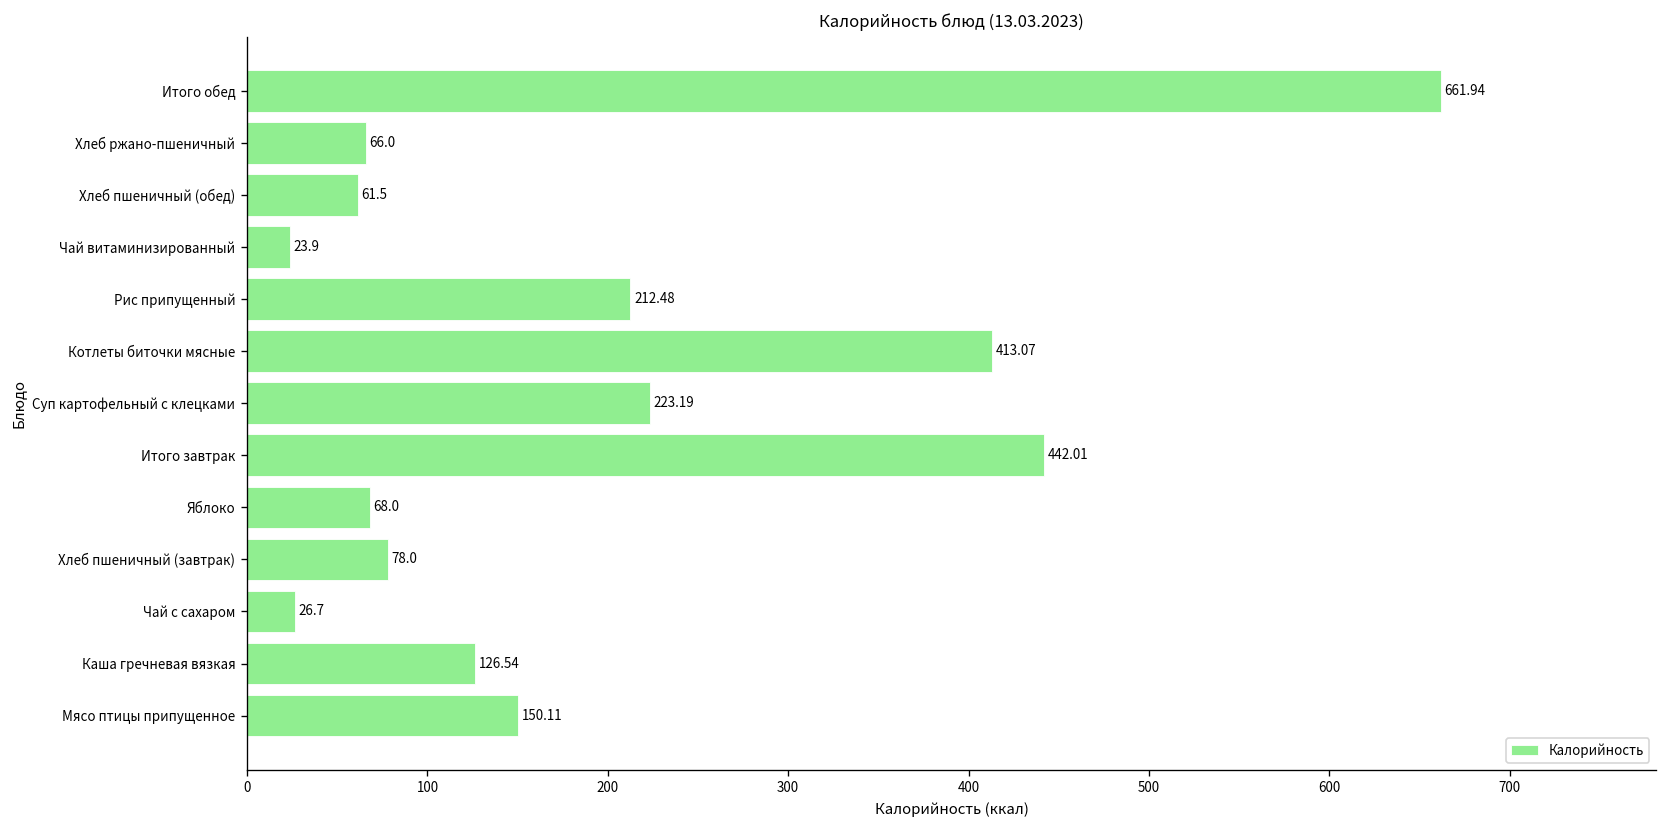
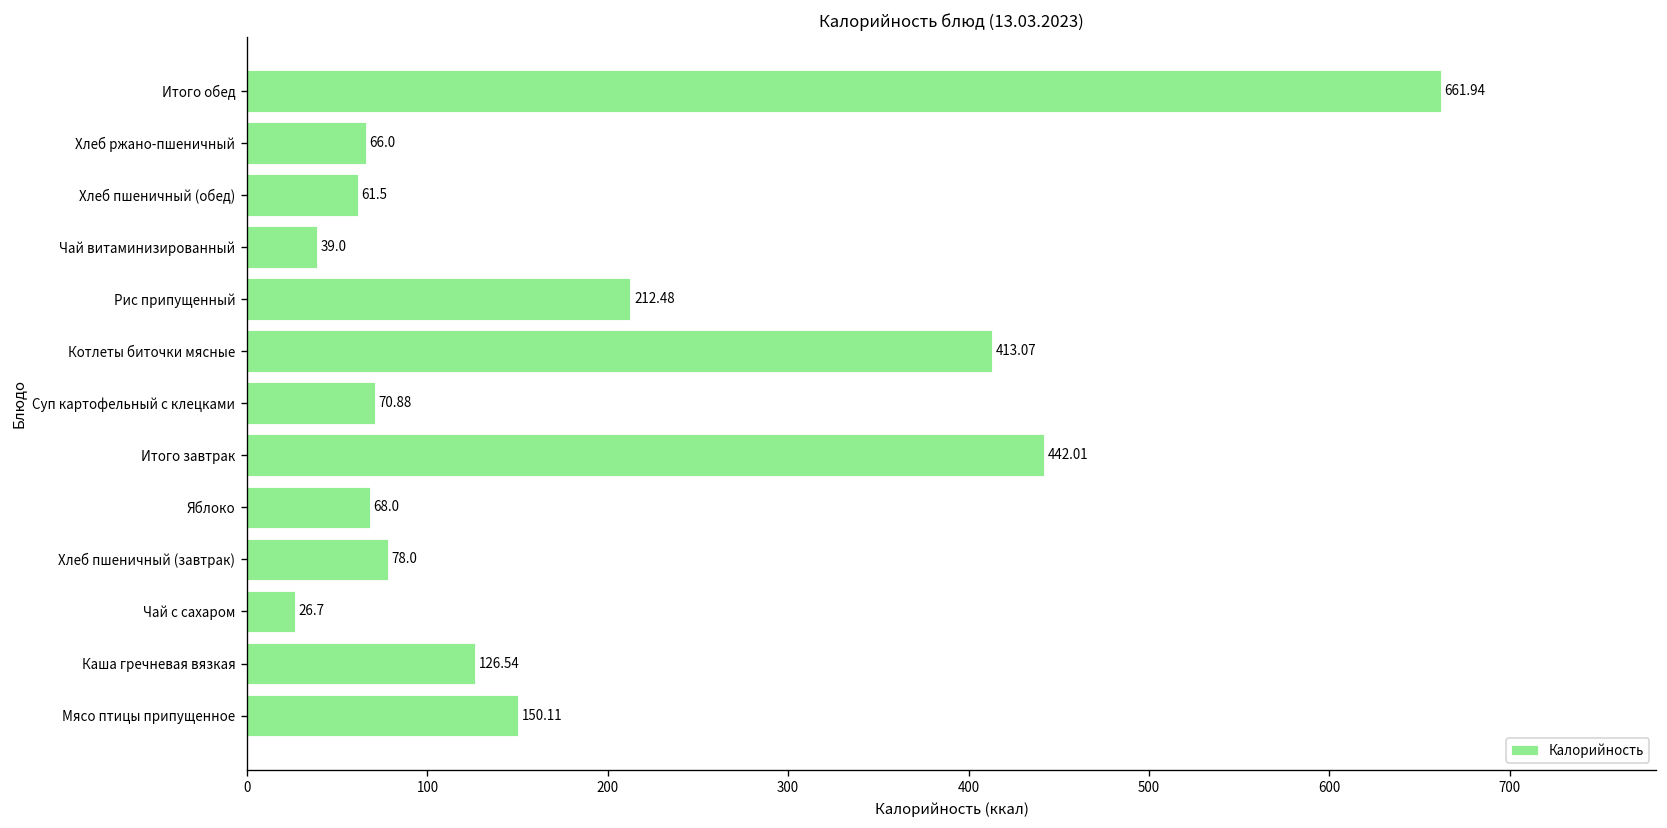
  {
    "Итого обед": 661.94,
    "Хлеб ржано-пшеничный": 66.0,
    "Хлеб пшеничный (обед)": 61.5,
-   "Чай витаминизированный": 23.9,
+   "Чай витаминизированный": 39.0,
    "Рис припущенный": 212.48,
    "Котлеты биточки мясные": 413.07,
-   "Суп картофельный с клецками": 223.19,
+   "Суп картофельный с клецками": 70.88,
    "Итого завтрак": 442.01,
    "Яблоко": 68.0,
    "Хлеб пшеничный (завтрак)": 78.0,
    "Чай с сахаром": 26.7,
    "Каша гречневая вязкая": 126.54,
    "Мясо птицы припущенное": 150.11
  }
